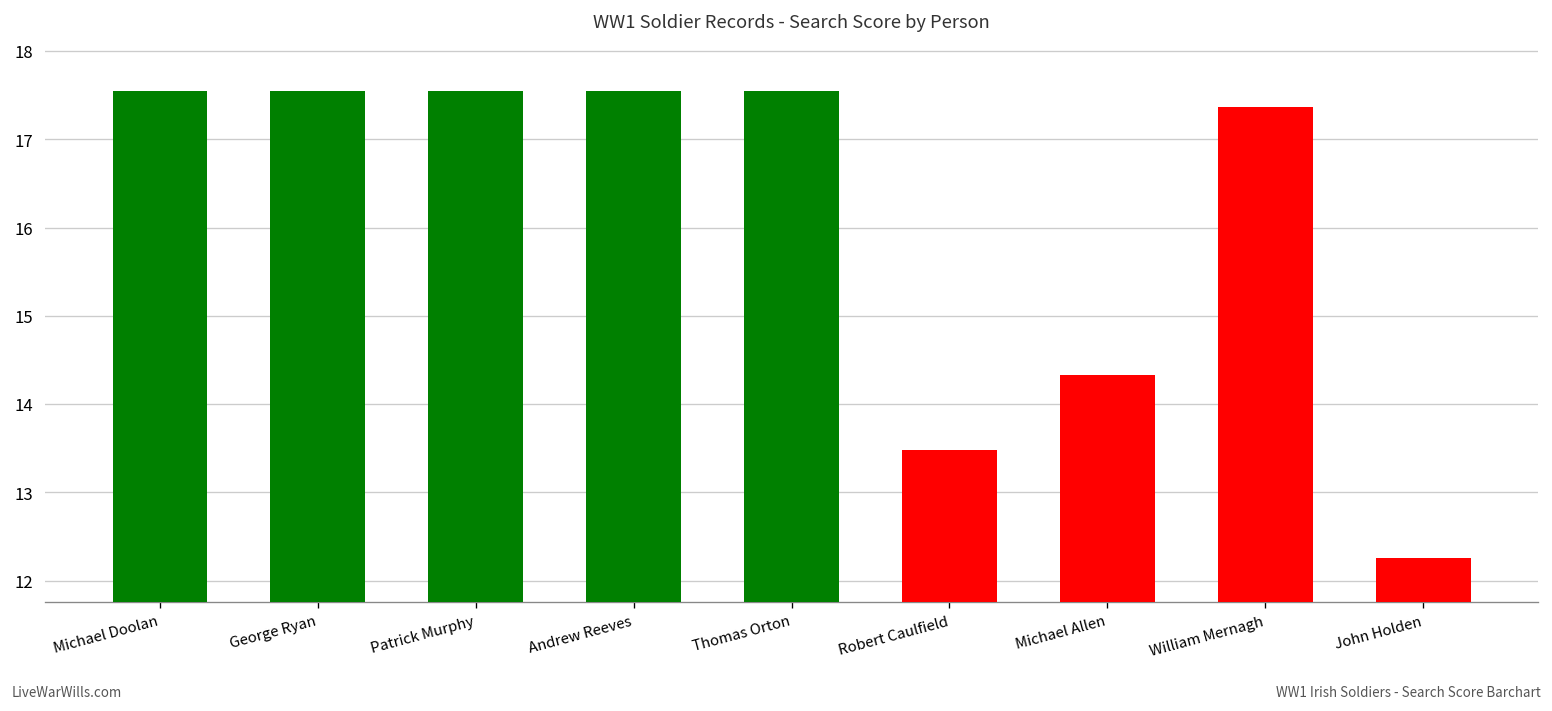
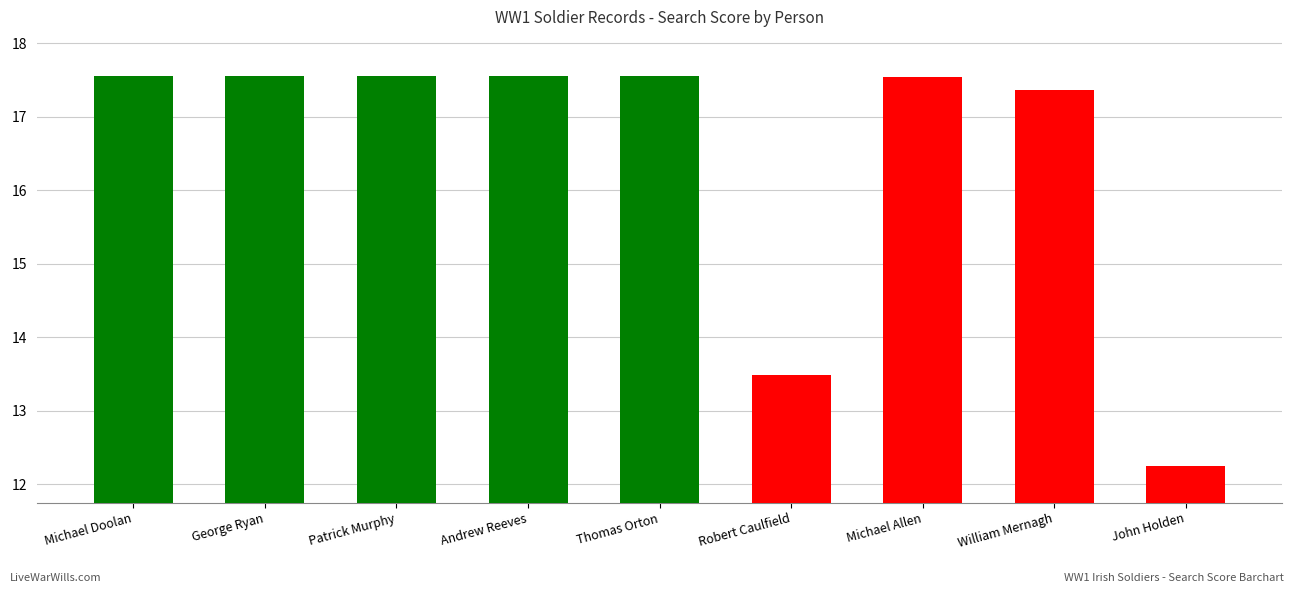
  {
    "Michael Doolan": 17.5,
    "George Ryan": 17.5,
    "Patrick Murphy": 17.5,
    "Andrew Reeves": 17.5,
    "Thomas Orton": 17.5,
    "Robert Caulfield": 13.5,
-   "Michael Allen": 14.3,
+   "Michael Allen": 17.5,
    "William Mernagh": 17.4,
    "John Holden": 12.3
  }
